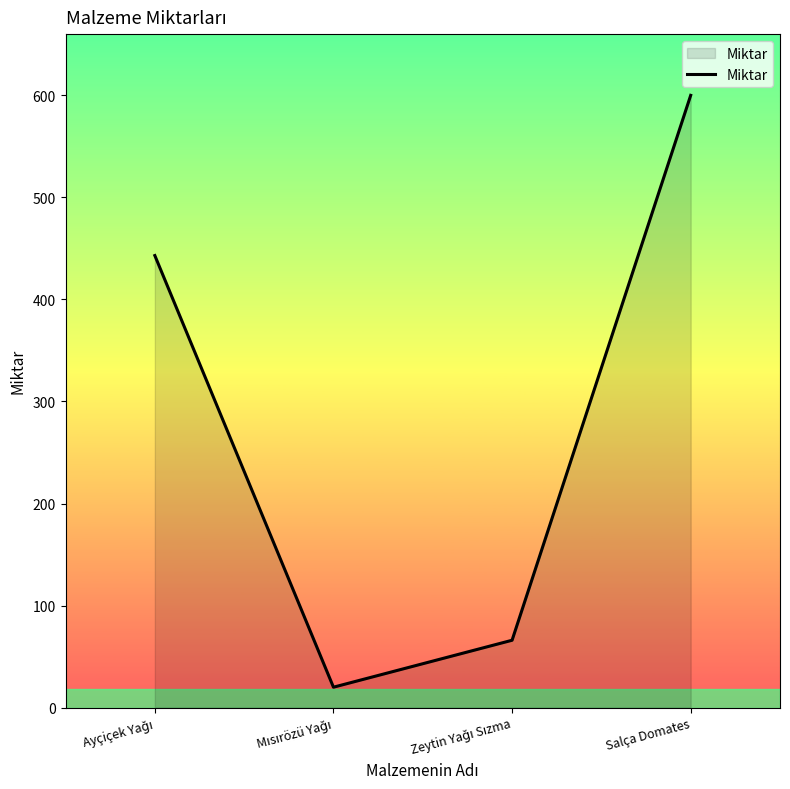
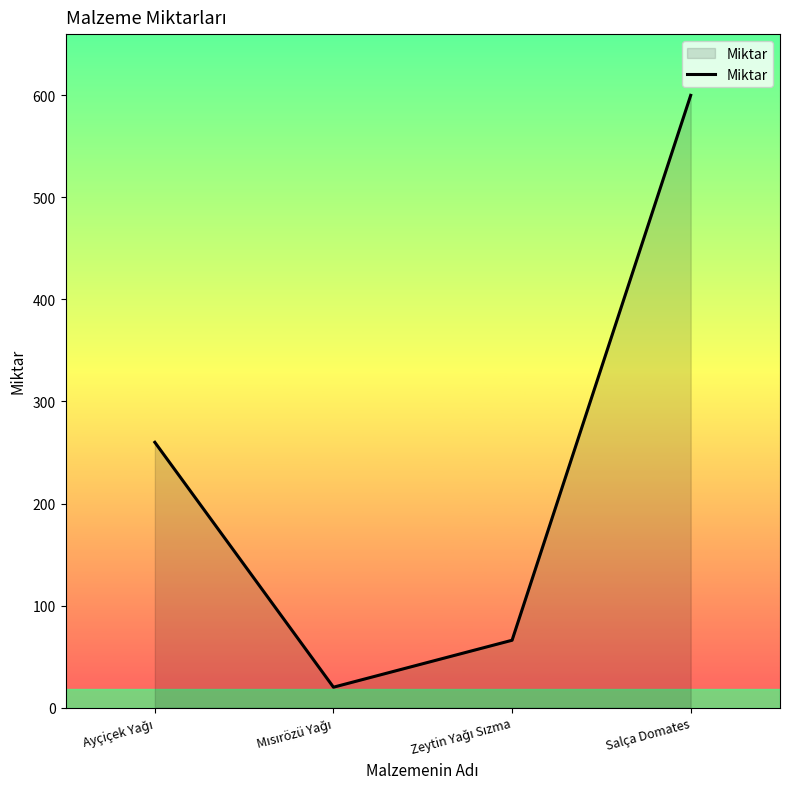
  {
-   "Ayçiçek Yağı": 443,
+   "Ayçiçek Yağı": 260,
    "Mısırözü Yağı": 20,
    "Zeytin Yağı Sızma": 66,
    "Salça Domates": 600
  }
